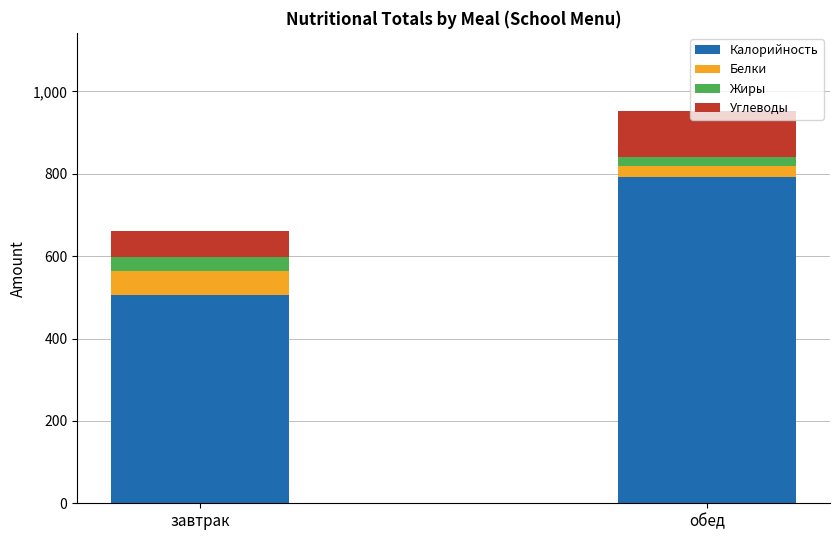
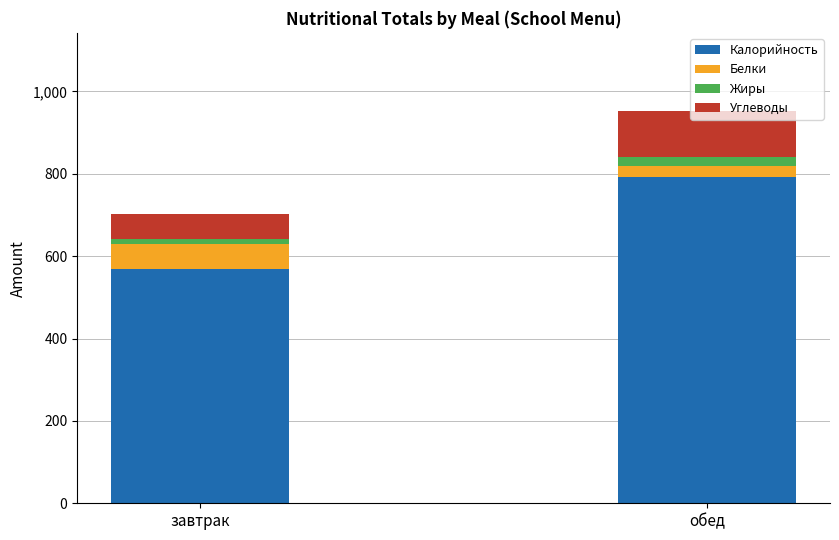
  {
    "Калорийность": {
-     "завтрак": 510,
+     "завтрак": 570,
      "обед": 790
    },
    "Белки": {
      "завтрак": 60,
      "обед": 30
    },
    "Жиры": {
-     "завтрак": 30,
+     "завтрак": 10,
      "обед": 20
    },
    "Углеводы": {
      "завтрак": 60
    }
  }
